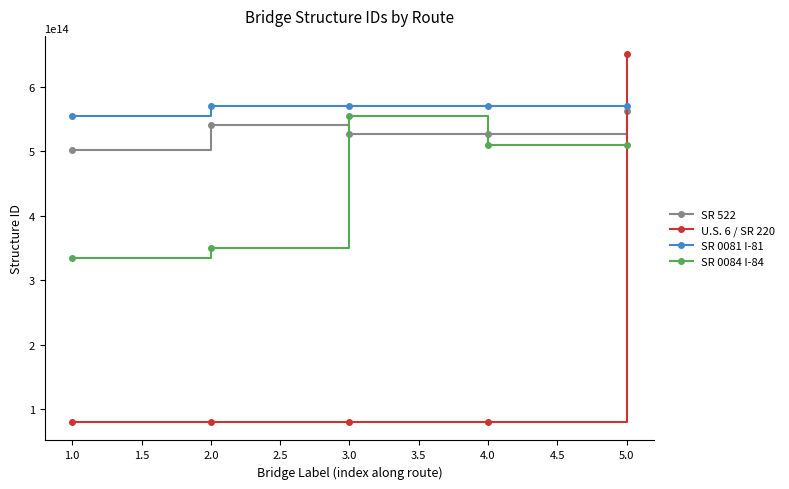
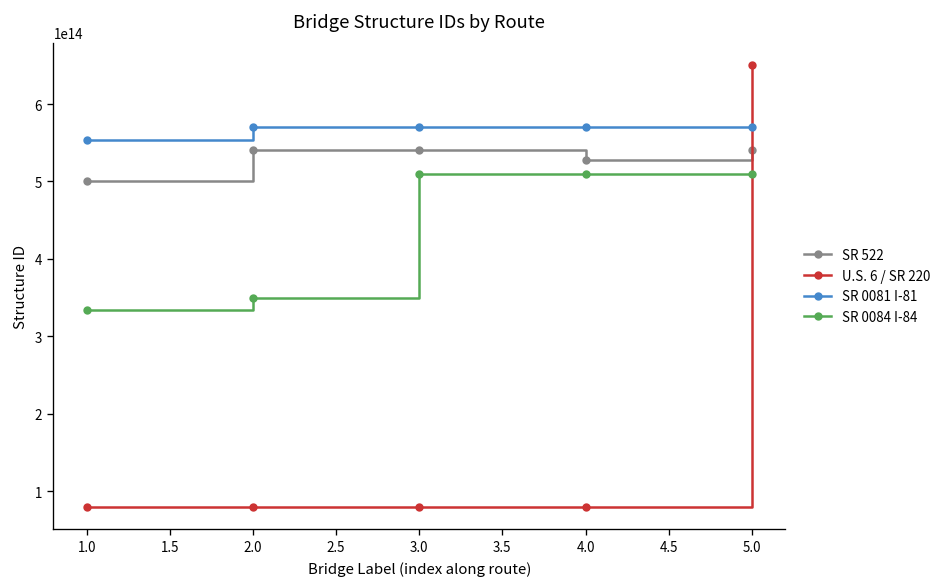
  {
    "SR 522": {
      "1.0": 500000000000000,
      "2.0": 540000000000000,
-     "3.0": 530000000000000,
+     "3.0": 540000000000000,
      "4.0": 530000000000000,
-     "5.0": 560000000000000
+     "5.0": 540000000000000
    },
    "U.S. 6 / SR 220": {
      "1.0": 80000000000000,
      "2.0": 80000000000000,
      "3.0": 80000000000000,
      "4.0": 80000000000000,
      "5.0": 650000000000000
    },
    "SR 0081 I-81": {
      "1.0": 550000000000000,
      "2.0": 570000000000000,
      "3.0": 570000000000000,
      "4.0": 570000000000000,
      "5.0": 570000000000000
    },
    "SR 0084 I-84": {
      "1.0": 330000000000000,
      "2.0": 350000000000000,
-     "3.0": 550000000000000,
+     "3.0": 510000000000000,
      "4.0": 510000000000000,
      "5.0": 510000000000000
    }
  }
